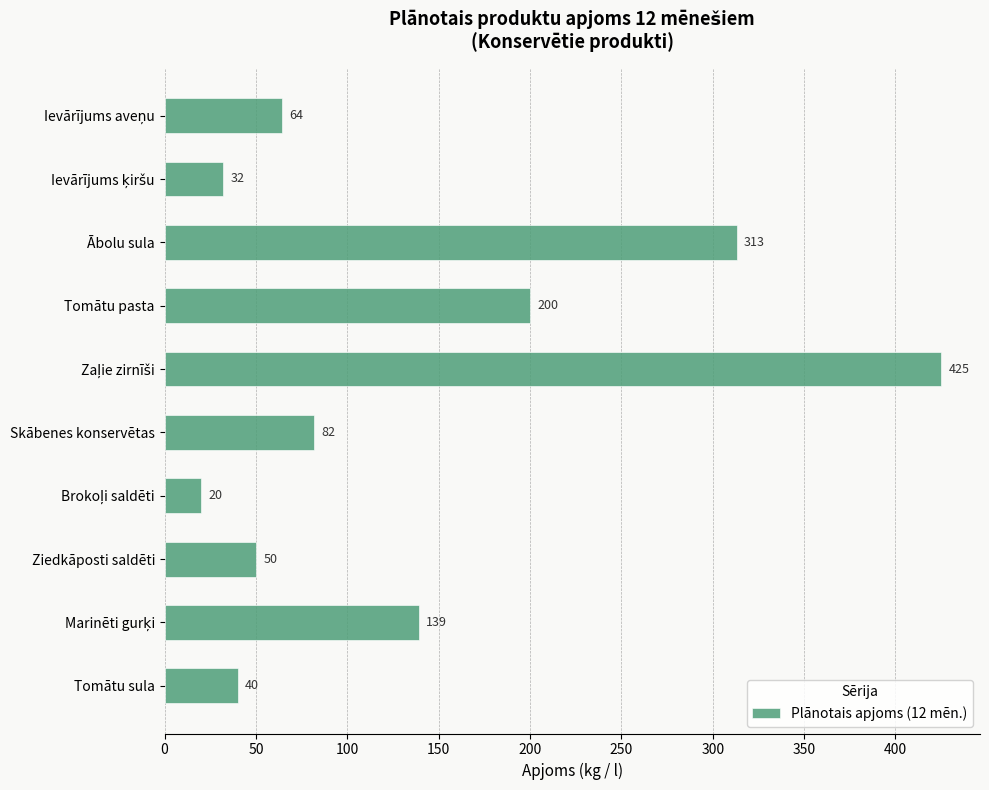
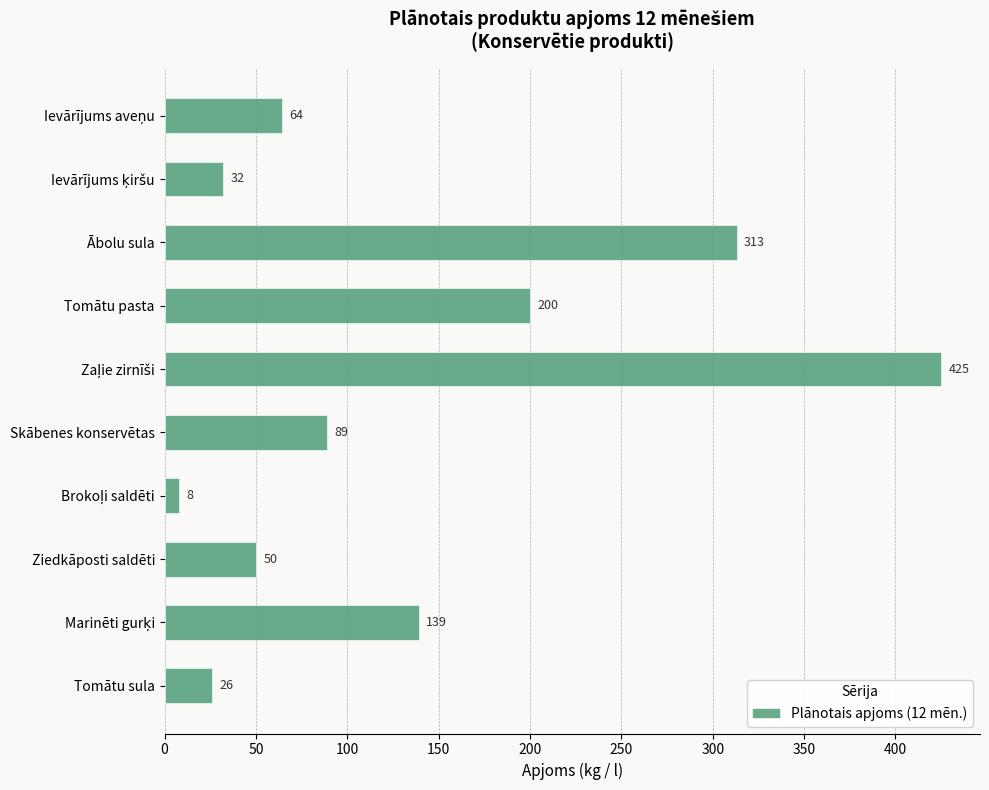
  {
    "Ievārījums aveņu": 64,
    "Ievārījums ķiršu": 32,
    "Ābolu sula": 313,
    "Tomātu pasta": 200,
    "Zaļie zirnīši": 425,
-   "Skābenes konservētas": 82,
-   "Brokoļi saldēti": 20,
+   "Skābenes konservētas": 89,
+   "Brokoļi saldēti": 8,
    "Ziedkāposti saldēti": 50,
    "Marinēti gurķi": 139,
-   "Tomātu sula": 40
+   "Tomātu sula": 26
  }
